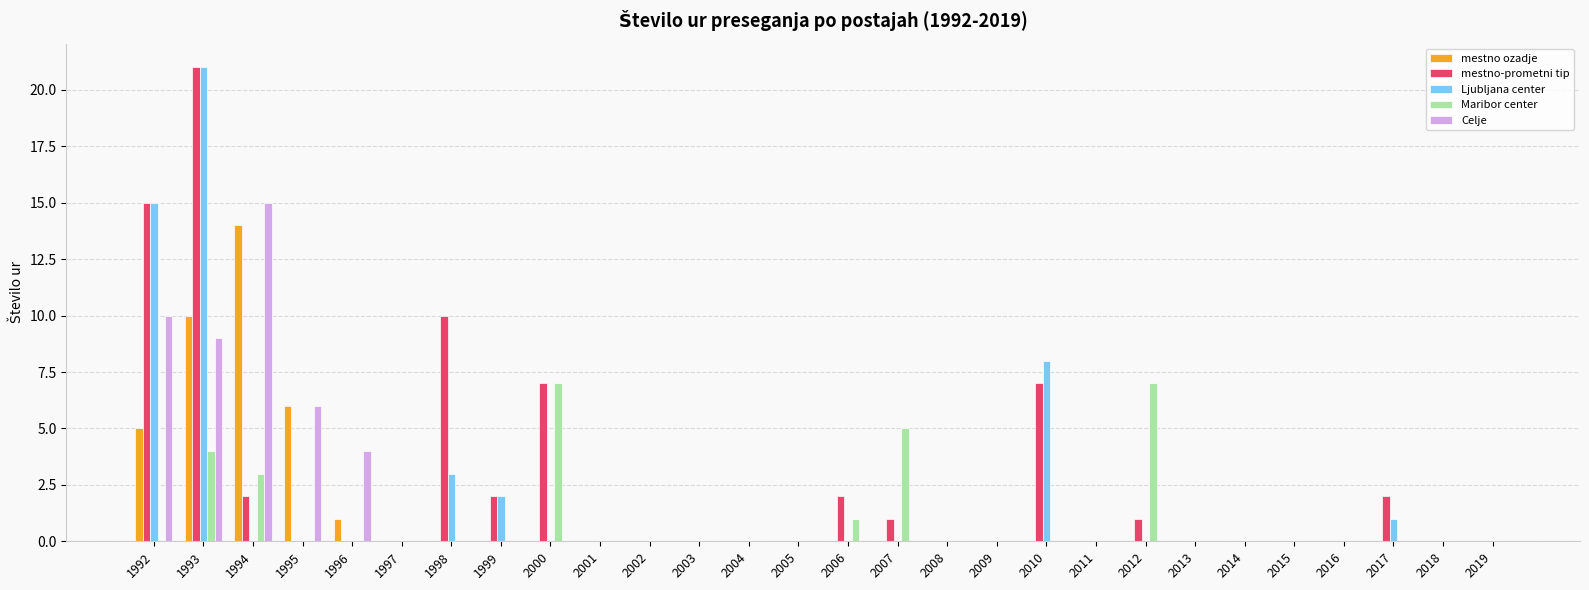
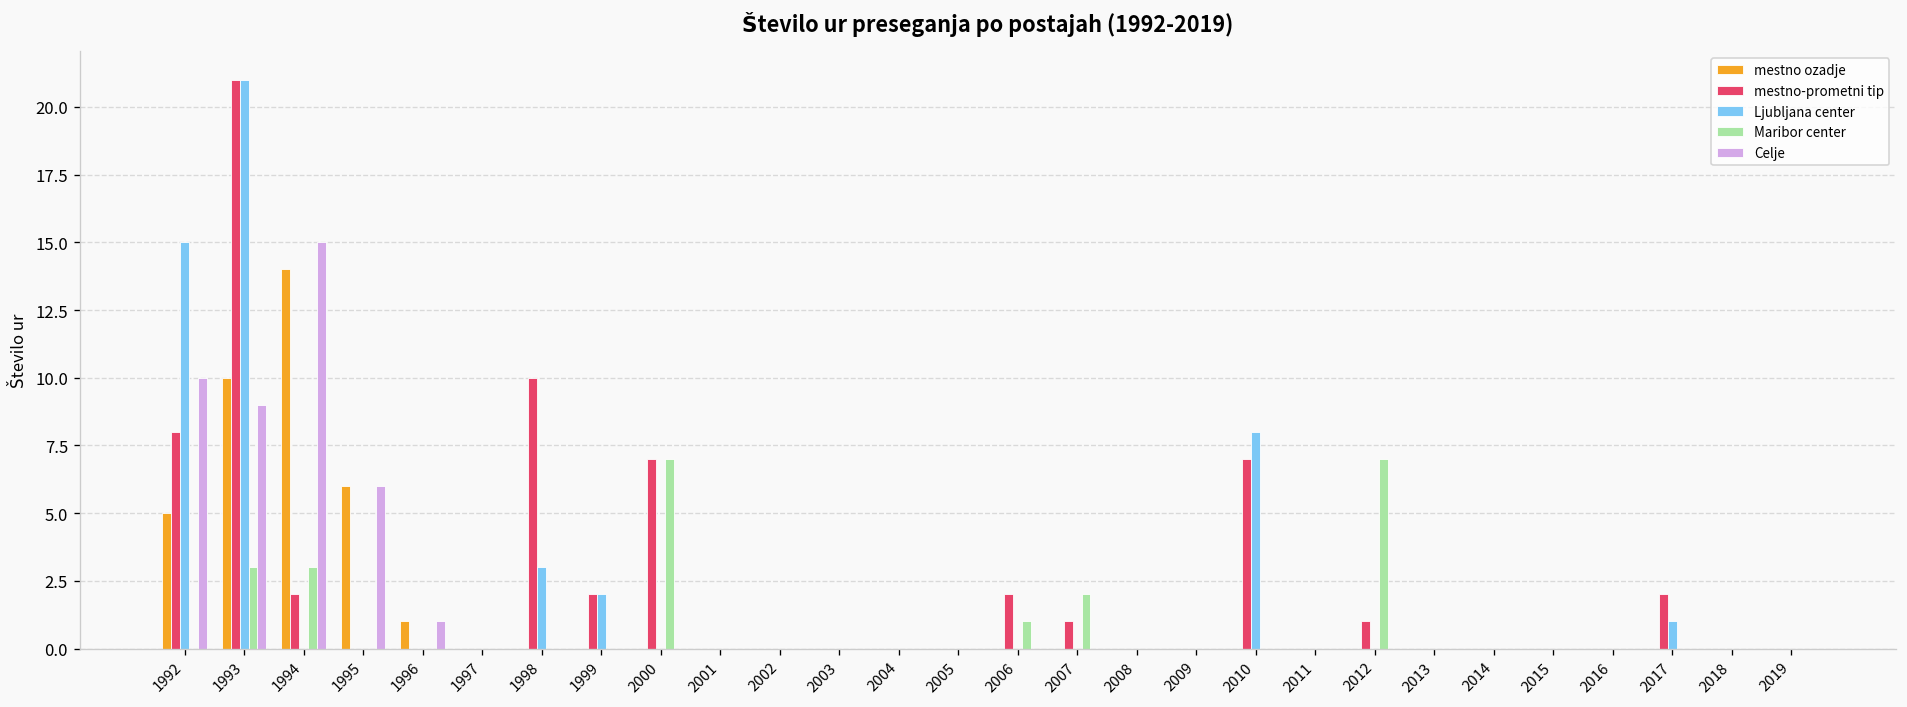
  {
    "mestno ozadje": {
      "1992": 5,
      "1993": 10,
      "1994": 14,
      "1995": 6,
      "1996": 1,
      "1997": 0,
      "1998": 0,
      "1999": 0,
      "2000": 0,
      "2001": 0,
      "2002": 0,
      "2003": 0,
      "2004": 0,
      "2005": 0,
      "2006": 0,
      "2007": 0,
      "2008": 0,
      "2009": 0,
      "2010": 0,
      "2011": 0,
      "2012": 0,
      "2013": 0,
      "2014": 0,
      "2015": 0,
      "2016": 0,
      "2017": 0,
      "2018": 0,
      "2019": 0
    },
    "mestno-prometni tip": {
-     "1992": 15,
+     "1992": 8,
      "1993": 21,
      "1994": 2,
      "1995": 0,
      "1996": 0,
      "1997": 0,
      "1998": 10,
      "1999": 2,
      "2000": 7,
      "2001": 0,
      "2002": 0,
      "2003": 0,
      "2004": 0,
      "2005": 0,
      "2006": 2,
      "2007": 1,
      "2008": 0,
      "2009": 0,
      "2010": 7,
      "2011": 0,
      "2012": 1,
      "2013": 0,
      "2014": 0,
      "2015": 0,
      "2016": 0,
      "2017": 2,
      "2018": 0,
      "2019": 0
    },
    "Ljubljana center": {
      "1992": 15,
      "1993": 21,
      "1994": 0,
      "1995": 0,
      "1996": 0,
      "1997": 0,
      "1998": 3,
      "1999": 2,
      "2000": 0,
      "2001": 0,
      "2002": 0,
      "2003": 0,
      "2004": 0,
      "2005": 0,
      "2006": 0,
      "2007": 0,
      "2008": 0,
      "2009": 0,
      "2010": 8,
      "2011": 0,
      "2012": 0,
      "2013": 0,
      "2014": 0,
      "2015": 0,
      "2016": 0,
      "2017": 1,
      "2018": 0,
      "2019": 0
    },
    "Maribor center": {
      "1992": 0,
-     "1993": 4,
+     "1993": 3,
      "1994": 3,
      "1995": 0,
      "1996": 0,
      "1997": 0,
      "1998": 0,
      "1999": 0,
      "2000": 7,
      "2001": 0,
      "2002": 0,
      "2003": 0,
      "2004": 0,
      "2005": 0,
      "2006": 1,
-     "2007": 5,
+     "2007": 2,
      "2008": 0,
      "2009": 0,
      "2010": 0,
      "2011": 0,
      "2012": 7,
      "2013": 0,
      "2014": 0,
      "2015": 0,
      "2016": 0,
      "2017": 0,
      "2018": 0,
      "2019": 0
    },
    "Celje": {
      "1992": 10,
      "1993": 9,
      "1994": 15,
      "1995": 6,
-     "1996": 4,
+     "1996": 1,
      "1997": 0,
      "1998": 0,
      "1999": 0,
      "2000": 0,
      "2001": 0,
      "2002": 0,
      "2003": 0,
      "2004": 0,
      "2005": 0,
      "2006": 0,
      "2007": 0,
      "2008": 0,
      "2009": 0,
      "2010": 0,
      "2011": 0,
      "2012": 0,
      "2013": 0,
      "2014": 0,
      "2015": 0,
      "2016": 0,
      "2017": 0,
      "2018": 0,
      "2019": 0
    }
  }
